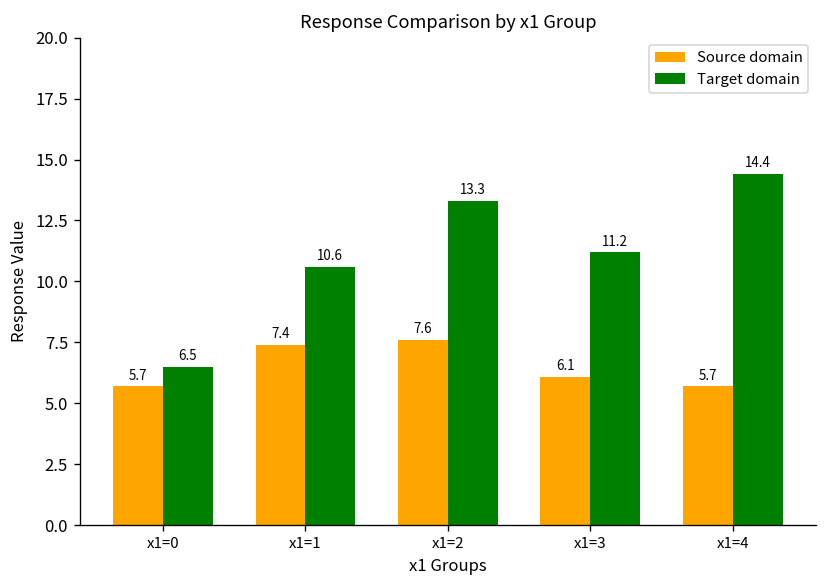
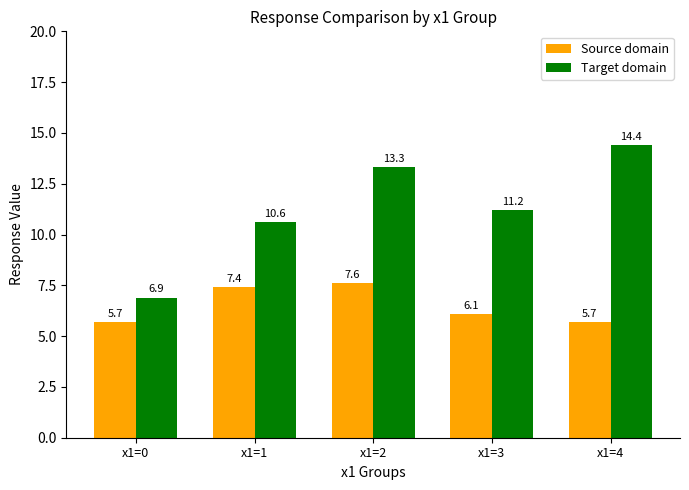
  {
    "Source domain": {
      "x1=0": 5.7,
      "x1=1": 7.4,
      "x1=2": 7.6,
      "x1=3": 6.1,
      "x1=4": 5.7
    },
    "Target domain": {
-     "x1=0": 6.5,
+     "x1=0": 6.9,
      "x1=1": 10.6,
      "x1=2": 13.3,
      "x1=3": 11.2,
      "x1=4": 14.4
    }
  }
